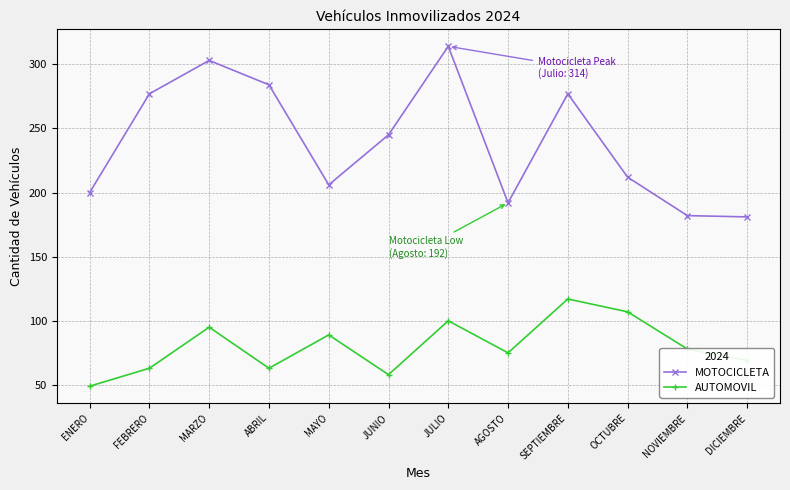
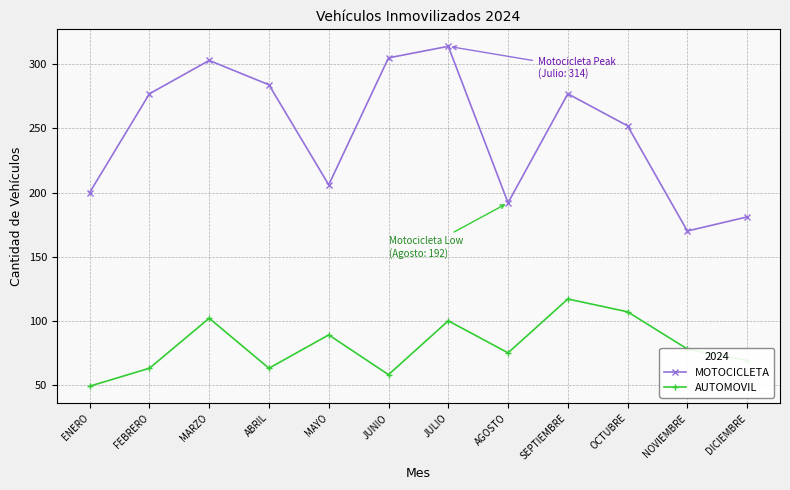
  {
    "MOTOCICLETA": {
      "ENERO": 200,
      "FEBRERO": 277,
      "MARZO": 303,
      "ABRIL": 284,
      "MAYO": 206,
-     "JUNIO": 245,
+     "JUNIO": 305,
      "SEPTIEMBRE": 277,
-     "OCTUBRE": 212,
-     "NOVIEMBRE": 182,
+     "OCTUBRE": 252,
+     "NOVIEMBRE": 170,
      "DICIEMBRE": 181
    },
    "AUTOMOVIL": {
      "ENERO": 49,
      "FEBRERO": 63,
-     "MARZO": 95,
+     "MARZO": 102,
      "ABRIL": 63,
      "MAYO": 89,
      "JUNIO": 58,
      "JULIO": 100,
      "AGOSTO": 75,
      "SEPTIEMBRE": 117,
      "OCTUBRE": 107
    }
  }
